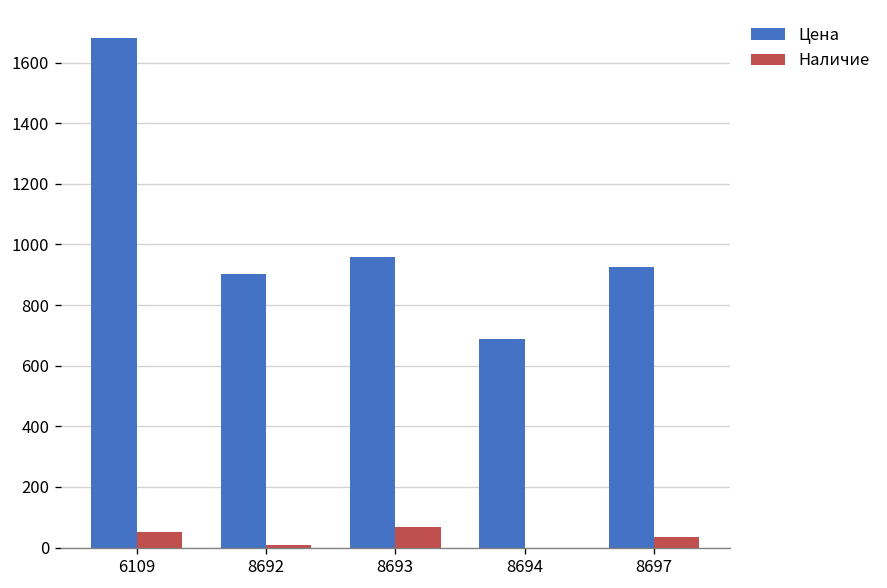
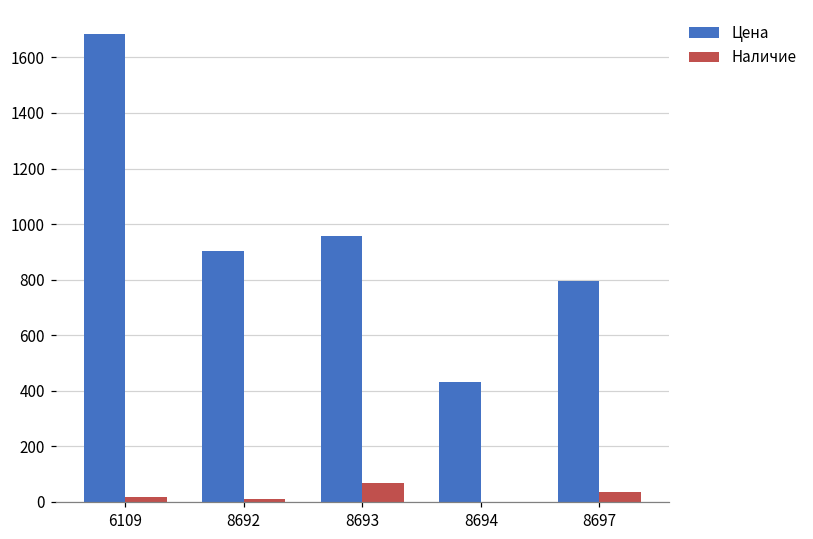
  {
    "Цена": {
      "6109": 1680,
      "8692": 900,
      "8693": 960,
-     "8694": 690,
-     "8697": 930
+     "8694": 430,
+     "8697": 800
    },
    "Наличие": {
-     "6109": 50,
+     "6109": 20,
      "8693": 70,
      "8694": 0,
      "8697": 30
    }
  }
